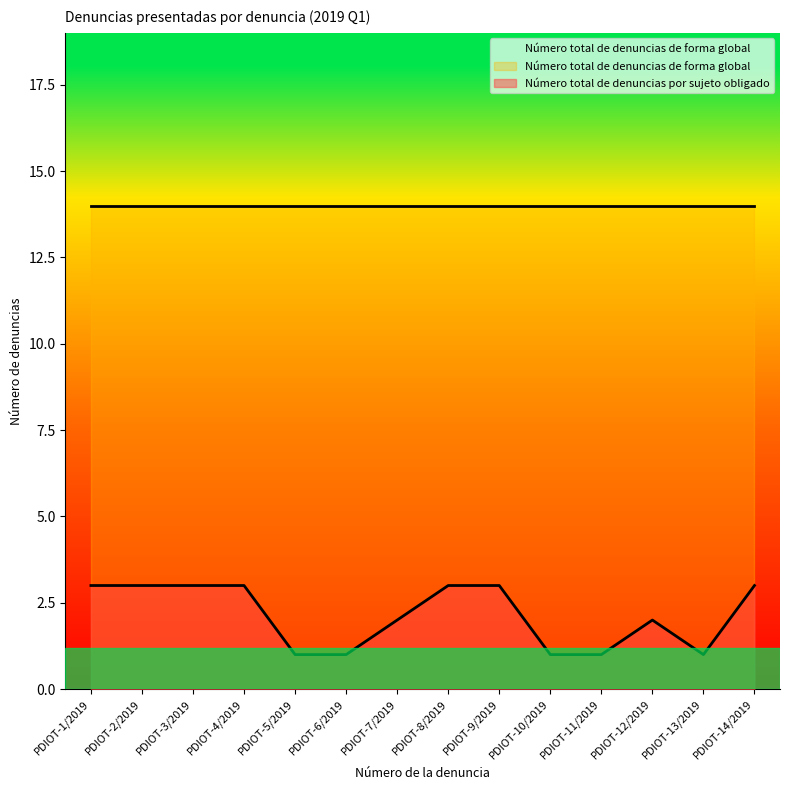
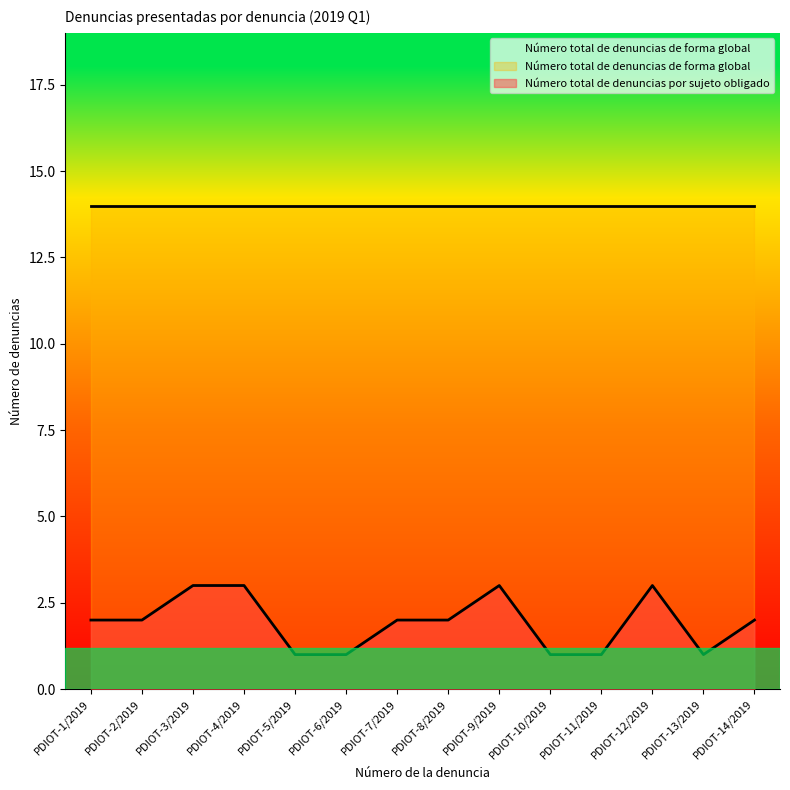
  {
    "Número total de denuncias de forma global": {
      "PDIOT-1/2019": 14,
      "PDIOT-2/2019": 14,
      "PDIOT-3/2019": 14,
      "PDIOT-4/2019": 14,
      "PDIOT-5/2019": 14,
      "PDIOT-6/2019": 14,
      "PDIOT-7/2019": 14,
      "PDIOT-8/2019": 14,
      "PDIOT-9/2019": 14,
      "PDIOT-10/2019": 14,
      "PDIOT-11/2019": 14,
      "PDIOT-12/2019": 14,
      "PDIOT-13/2019": 14,
      "PDIOT-14/2019": 14
    },
    "Número total de denuncias por sujeto obligado": {
-     "PDIOT-1/2019": 3,
-     "PDIOT-2/2019": 3,
+     "PDIOT-1/2019": 2,
+     "PDIOT-2/2019": 2,
      "PDIOT-3/2019": 3,
      "PDIOT-4/2019": 3,
      "PDIOT-7/2019": 2,
-     "PDIOT-8/2019": 3,
+     "PDIOT-8/2019": 2,
      "PDIOT-9/2019": 3,
-     "PDIOT-12/2019": 2,
-     "PDIOT-14/2019": 3
+     "PDIOT-12/2019": 3,
+     "PDIOT-14/2019": 2
    }
  }
